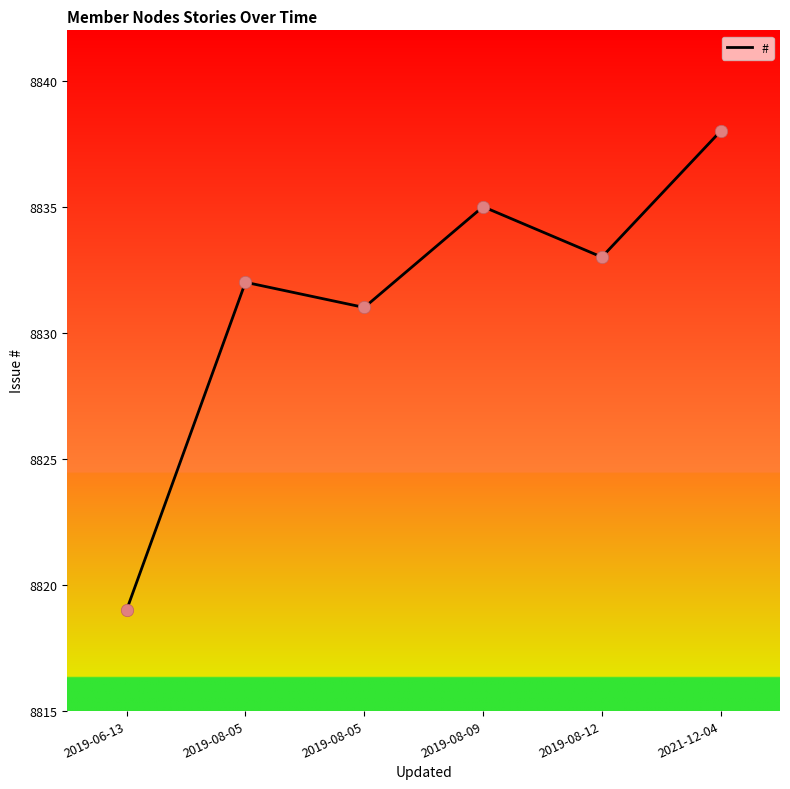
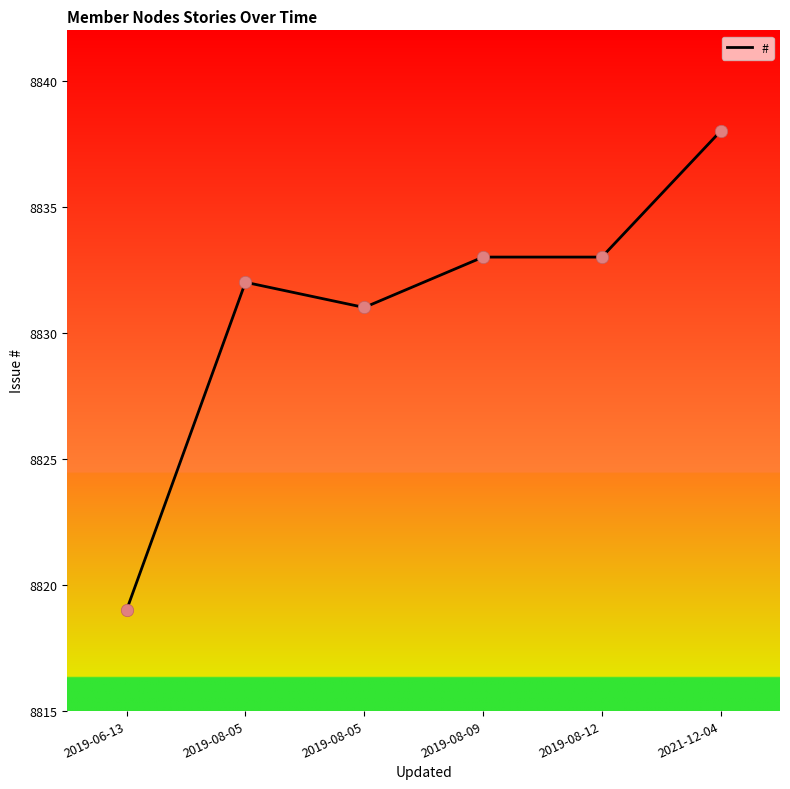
  {
    "2019-06-13": 8819,
-   "2019-08-09": 8835,
+   "2019-08-09": 8833,
    "2019-08-12": 8833,
    "2021-12-04": 8838
  }
